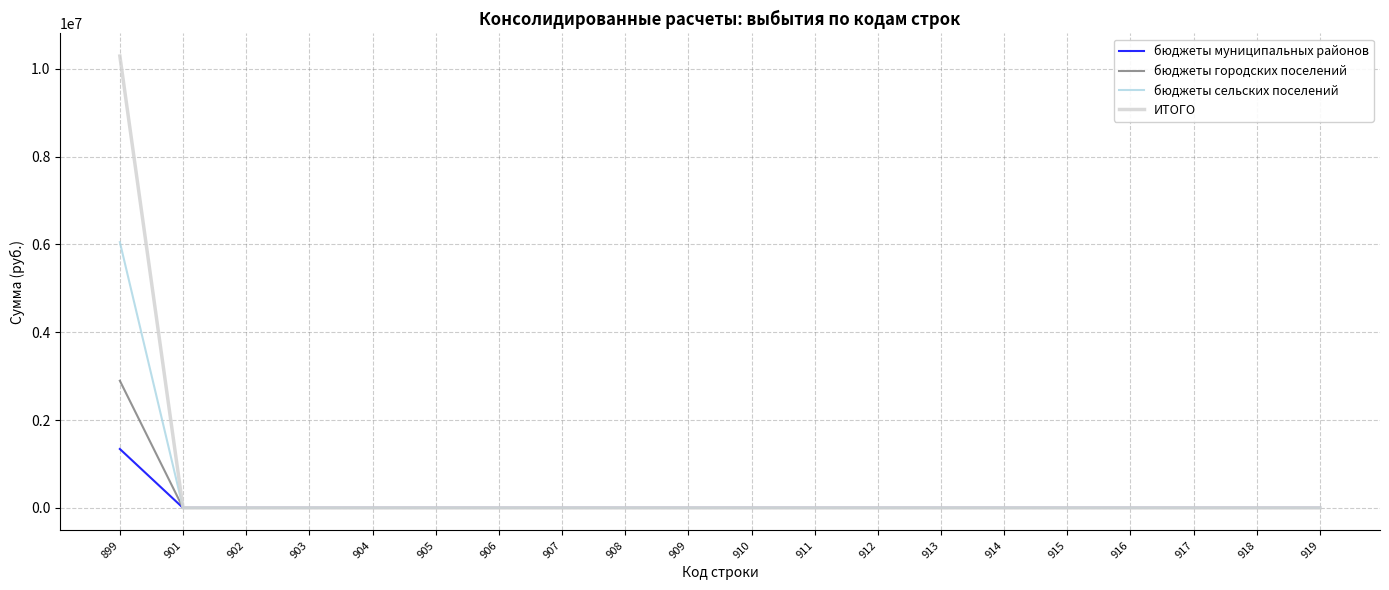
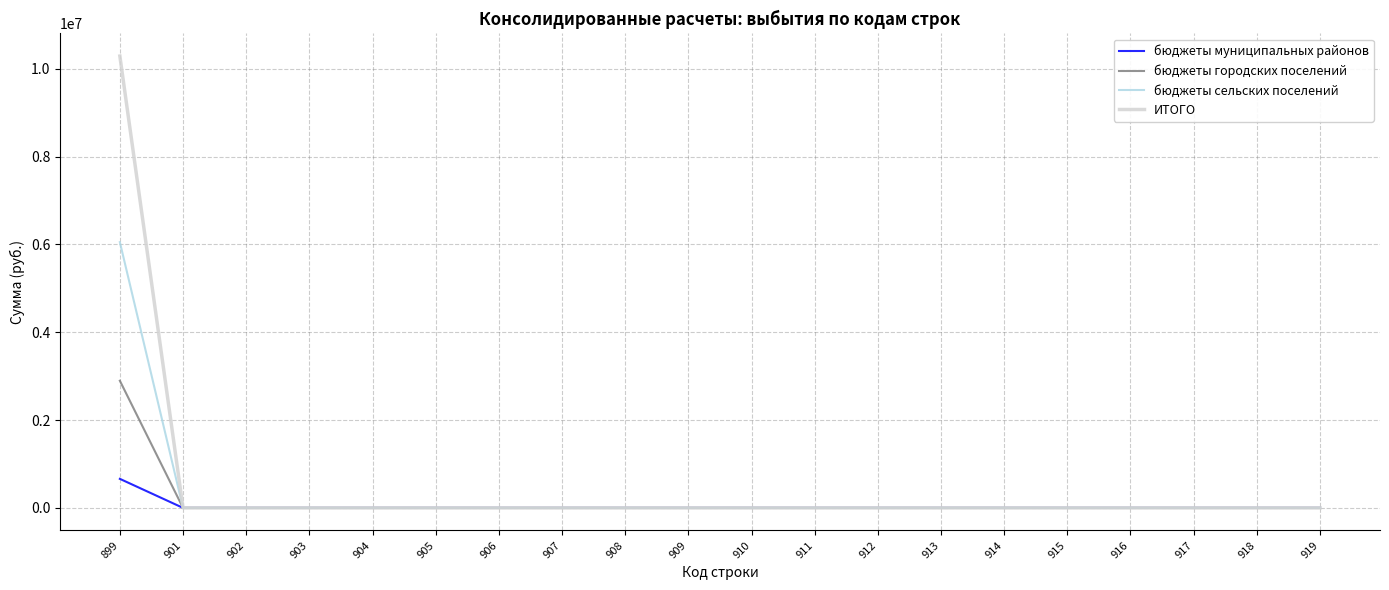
  {
    "бюджеты муниципальных районов": {
-     "899": 1300000
+     "899": 700000
    },
    "бюджеты городских поселений": {
      "899": 2900000
    }
  }
